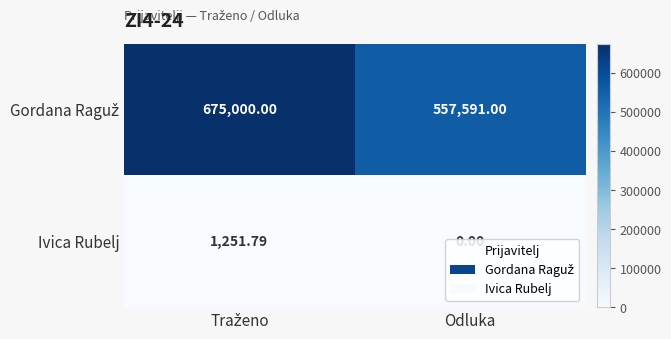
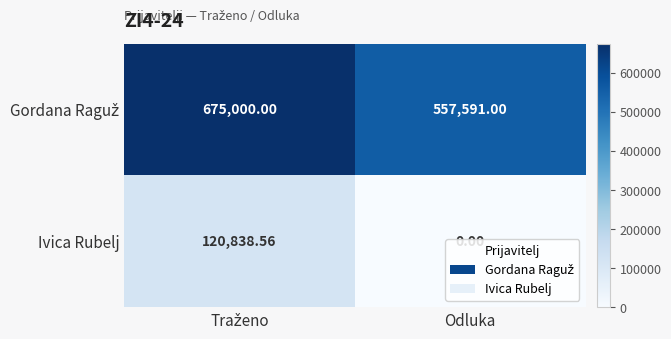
  {
    "Gordana Raguž": {
      "Traženo": "675,000.00",
      "Odluka": "557,591.00"
    },
    "Ivica Rubelj": {
-     "Traženo": "1,251.79"
+     "Traženo": "120,838.56"
    }
  }
